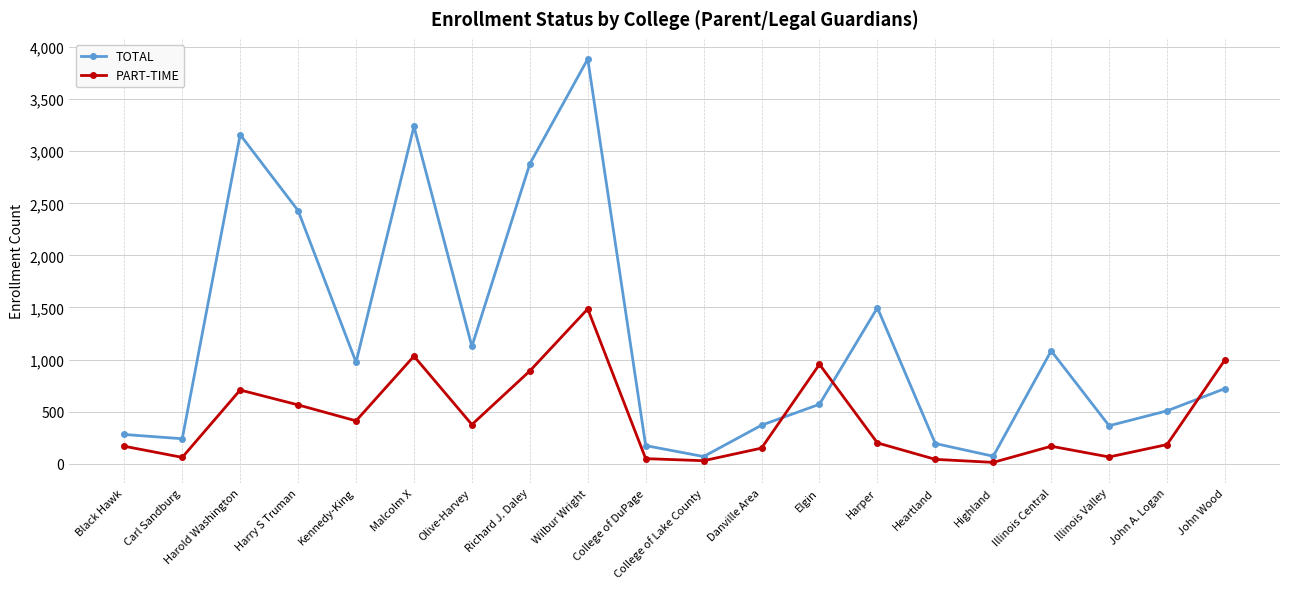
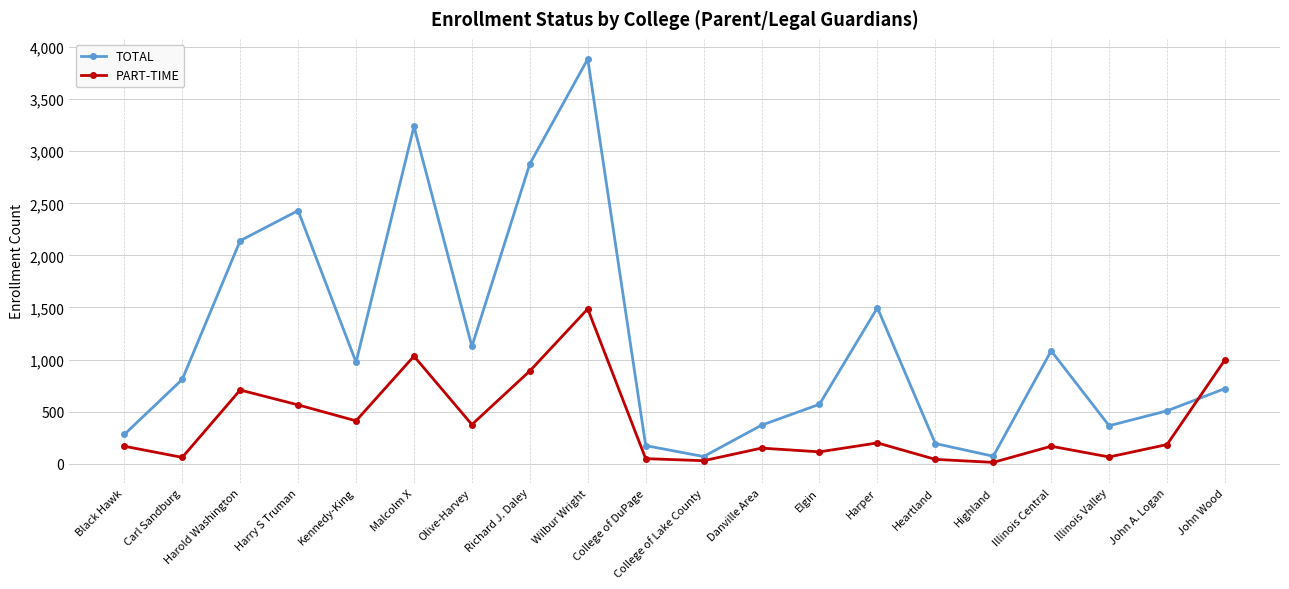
  {
    "TOTAL": {
      "Black Hawk": "280",
-     "Carl Sandburg": "240",
-     "Harold Washington": "3,160",
+     "Carl Sandburg": "810",
+     "Harold Washington": "2,140",
      "Harry S Truman": "2,430",
      "Kennedy-King": "970",
      "Malcolm X": "3,240",
      "Olive-Harvey": "1,130",
      "Richard J. Daley": "2,880",
      "Wilbur Wright": "3,890",
      "College of DuPage": "170",
      "College of Lake County": "70",
      "Danville Area": "370",
      "Elgin": "570",
      "Harper": "1,500",
      "Heartland": "190",
      "Highland": "70",
      "Illinois Central": "1,080",
      "Illinois Valley": "360",
      "John A. Logan": "510",
      "John Wood": "720"
    },
    "PART-TIME": {
      "Black Hawk": "170",
      "Carl Sandburg": "60",
      "Harold Washington": "710",
      "Harry S Truman": "560",
      "Kennedy-King": "410",
      "Malcolm X": "1,030",
      "Olive-Harvey": "380",
      "Richard J. Daley": "890",
      "Wilbur Wright": "1,490",
      "College of DuPage": "50",
      "College of Lake County": "30",
      "Danville Area": "150",
-     "Elgin": "950",
+     "Elgin": "110",
      "Harper": "200",
      "Heartland": "40",
      "Highland": "10",
      "Illinois Central": "170",
      "Illinois Valley": "60",
      "John A. Logan": "180",
      "John Wood": "1,000"
    }
  }
